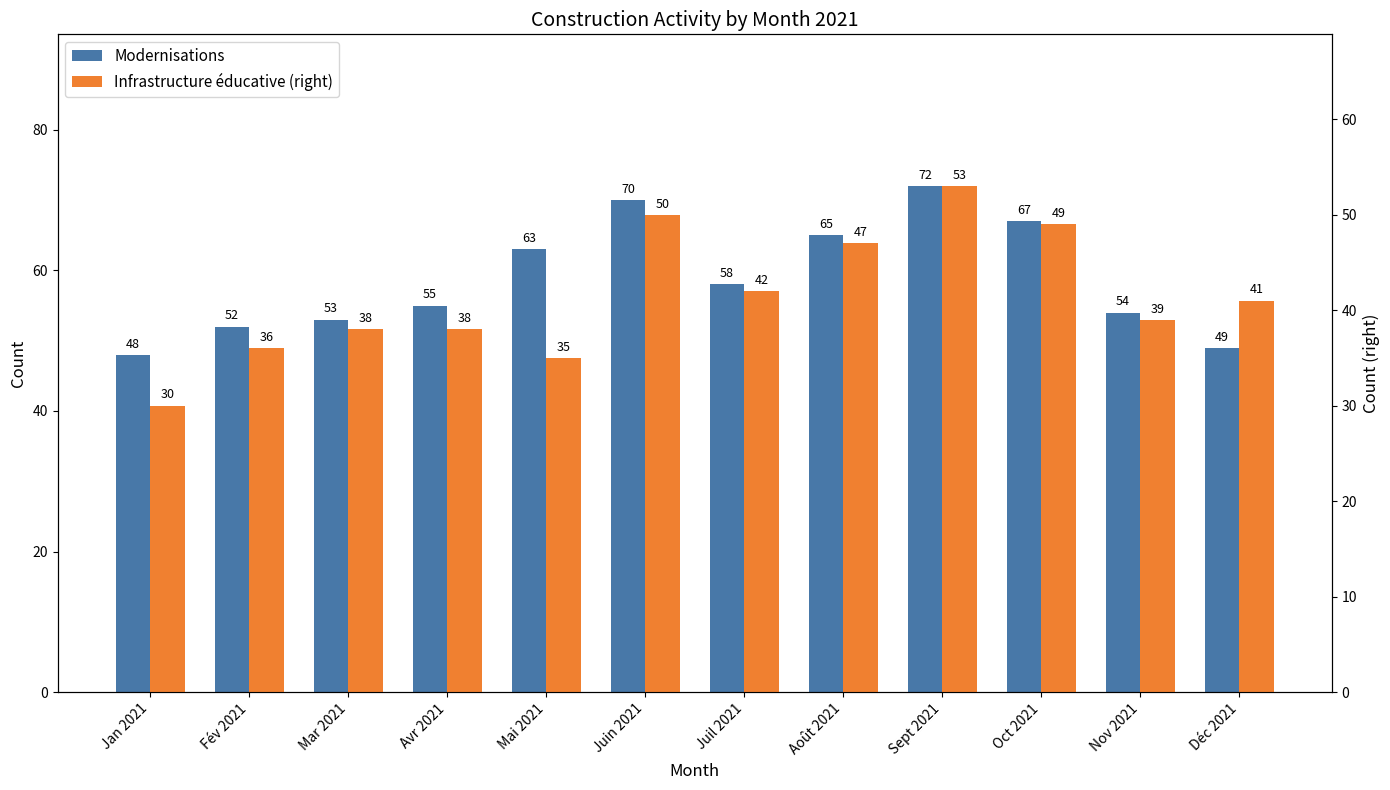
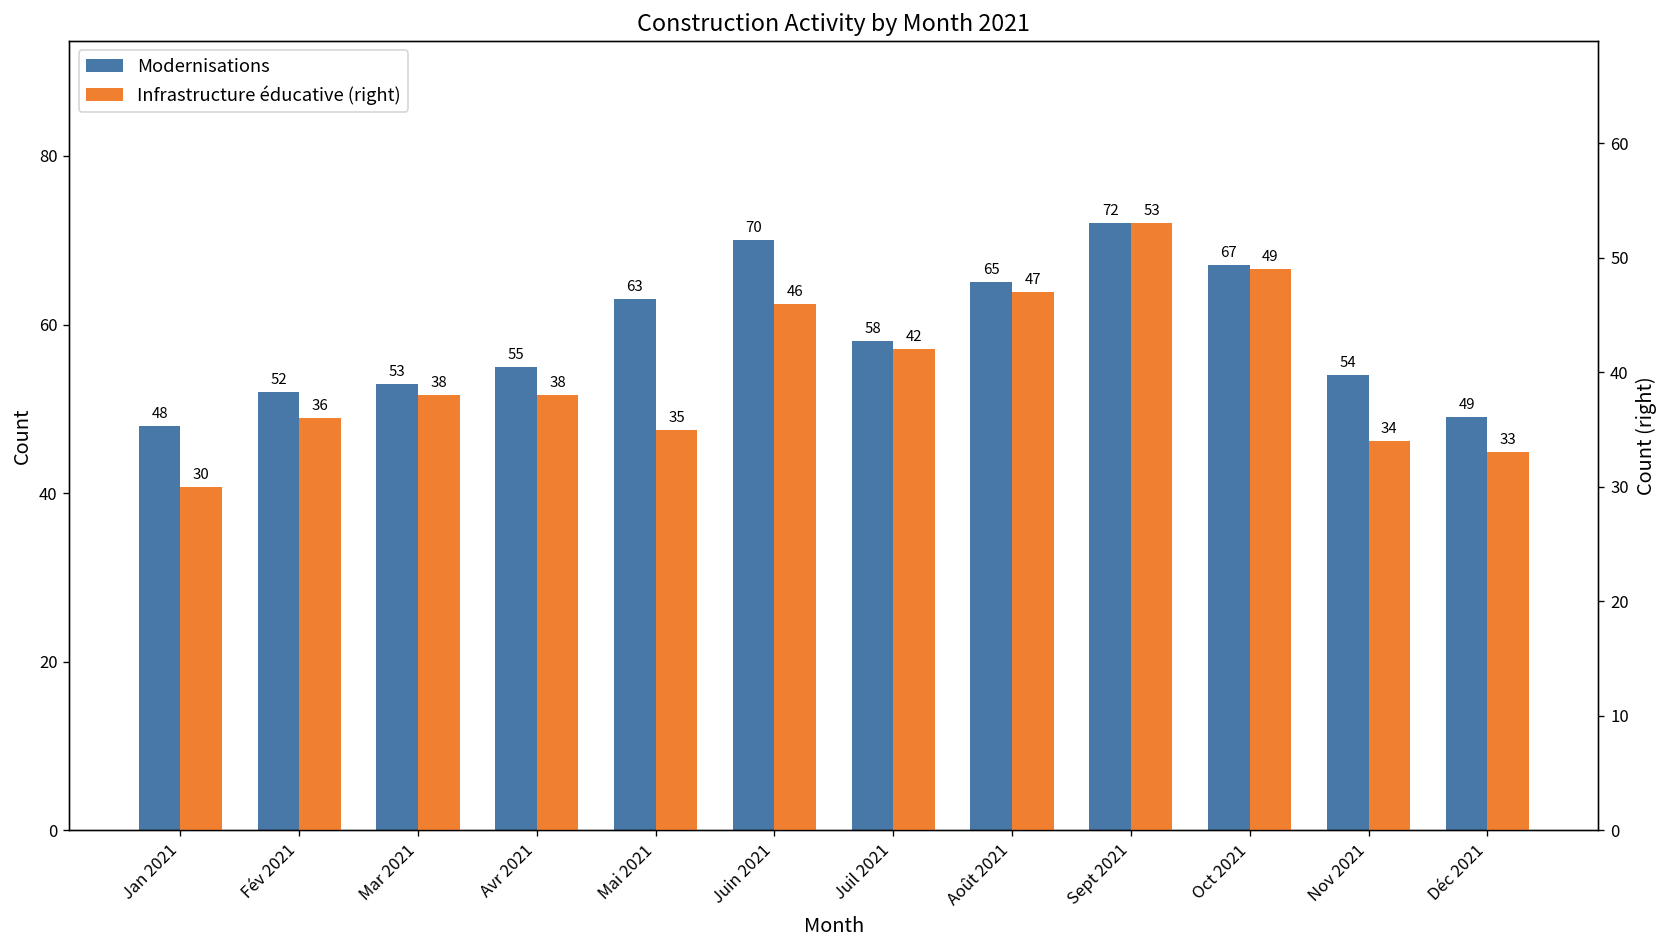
  {
    "Modernisations": {
      "Jan 2021": 48,
      "Fév 2021": 52,
      "Mar 2021": 53,
      "Avr 2021": 55,
      "Mai 2021": 63,
      "Juin 2021": 70,
      "Juil 2021": 58,
      "Août 2021": 65,
      "Sept 2021": 72,
      "Oct 2021": 67,
      "Nov 2021": 54,
      "Déc 2021": 49
    },
    "Infrastructure éducative (right)": {
      "Jan 2021": 30,
      "Fév 2021": 36,
      "Mar 2021": 38,
      "Avr 2021": 38,
      "Mai 2021": 35,
-     "Juin 2021": 50,
+     "Juin 2021": 46,
      "Juil 2021": 42,
      "Août 2021": 47,
      "Sept 2021": 53,
      "Oct 2021": 49,
-     "Nov 2021": 39,
-     "Déc 2021": 41
+     "Nov 2021": 34,
+     "Déc 2021": 33
    }
  }
